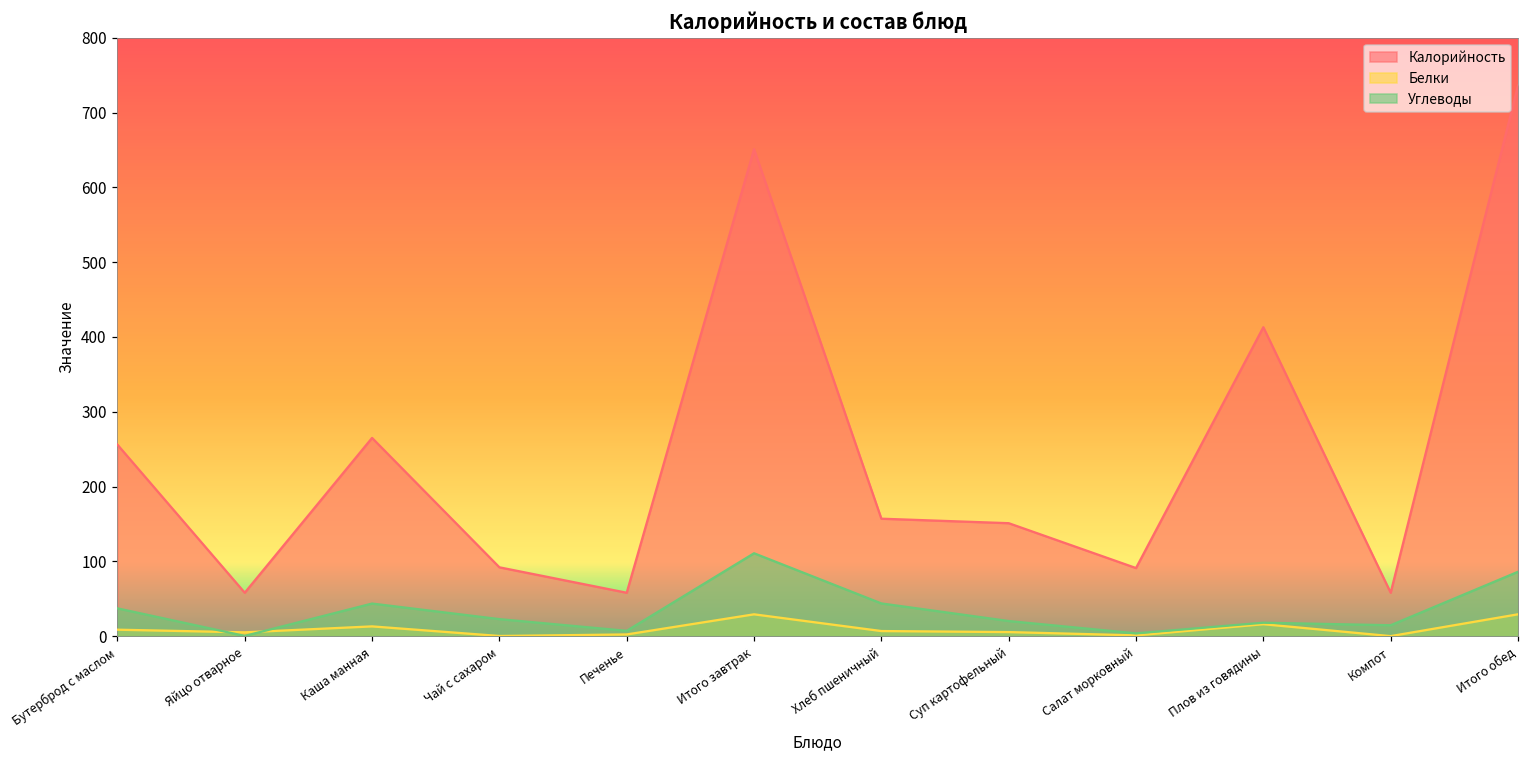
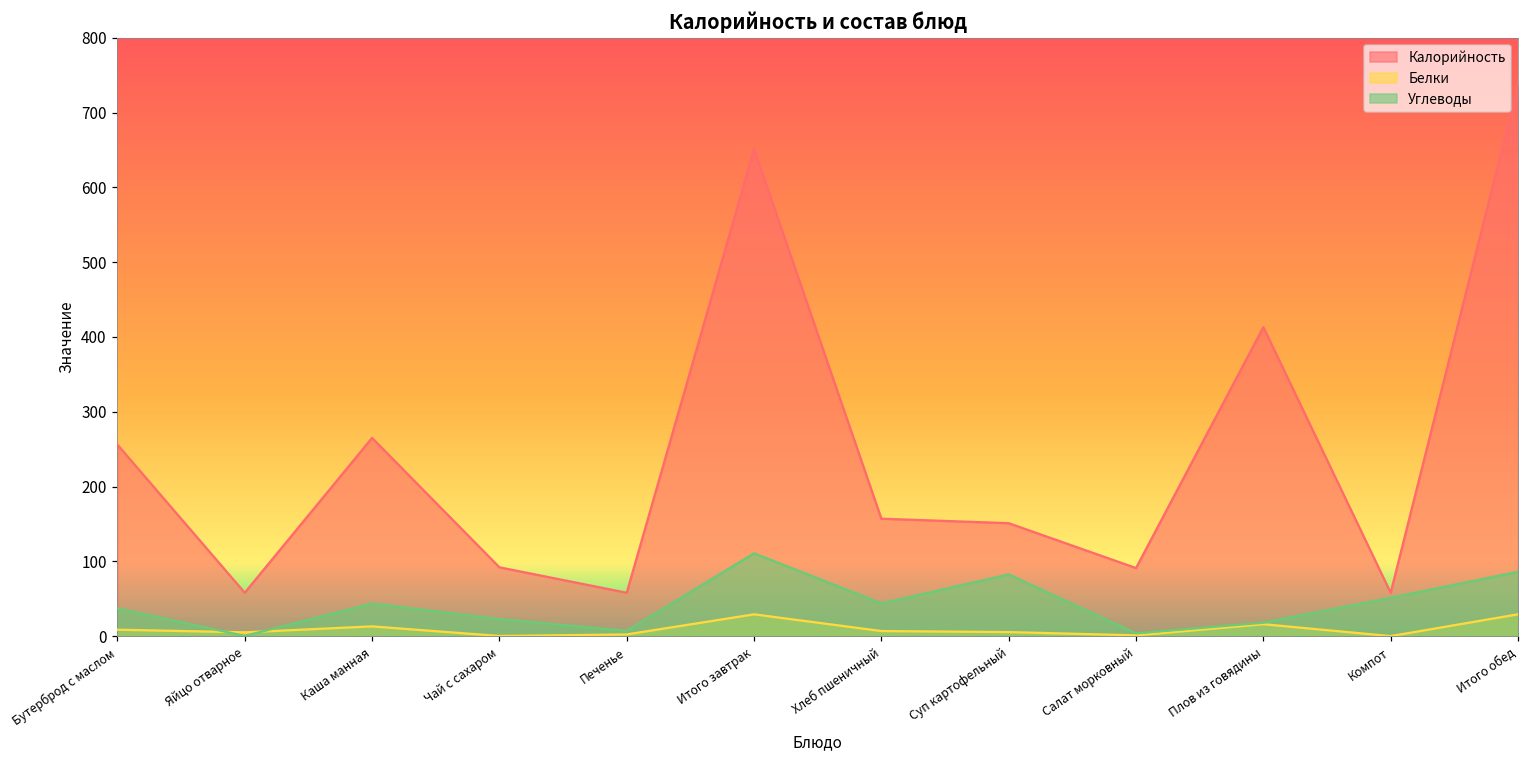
  {
    "Калорийность": {
      "Бутерброд с маслом": 260,
      "Яйцо отварное": 60,
      "Каша манная": 270,
      "Чай с сахаром": 90,
      "Печенье": 60,
      "Итого завтрак": 650,
      "Хлеб пшеничный": 160,
      "Суп картофельный": 150,
      "Салат морковный": 90,
      "Плов из говядины": 410,
      "Компот": 60,
      "Итого обед": 740
    },
    "Белки": {
      "Бутерброд с маслом": 10,
      "Яйцо отварное": 10,
      "Каша манная": 10,
      "Чай с сахаром": 0,
      "Печенье": 0,
      "Итого завтрак": 30,
      "Хлеб пшеничный": 10,
      "Суп картофельный": 10,
      "Компот": 0,
      "Итого обед": 30
    },
    "Углеводы": {
      "Бутерброд с маслом": 40,
      "Яйцо отварное": 0,
      "Каша манная": 40,
      "Чай с сахаром": 20,
      "Печенье": 10,
      "Итого завтрак": 110,
      "Хлеб пшеничный": 40,
-     "Суп картофельный": 20,
-     "Компот": 10,
+     "Суп картофельный": 80,
+     "Компот": 50,
      "Итого обед": 90
    }
  }
